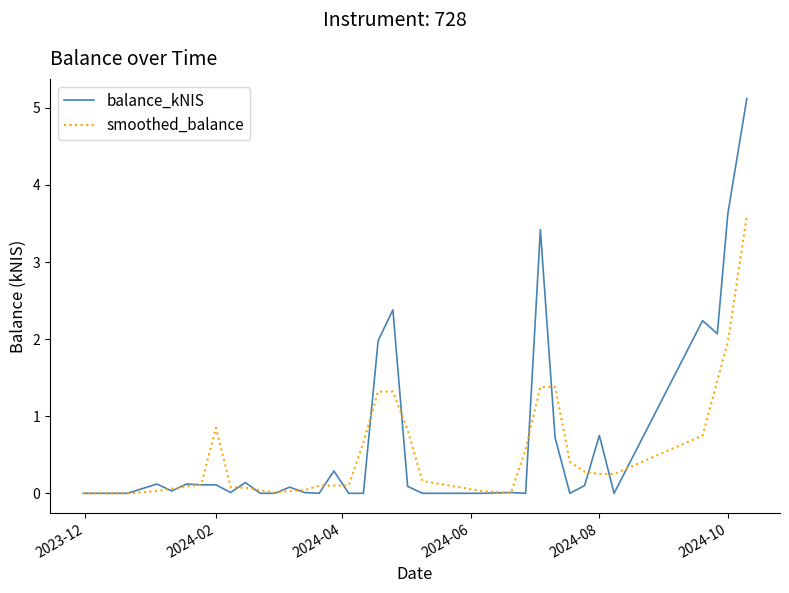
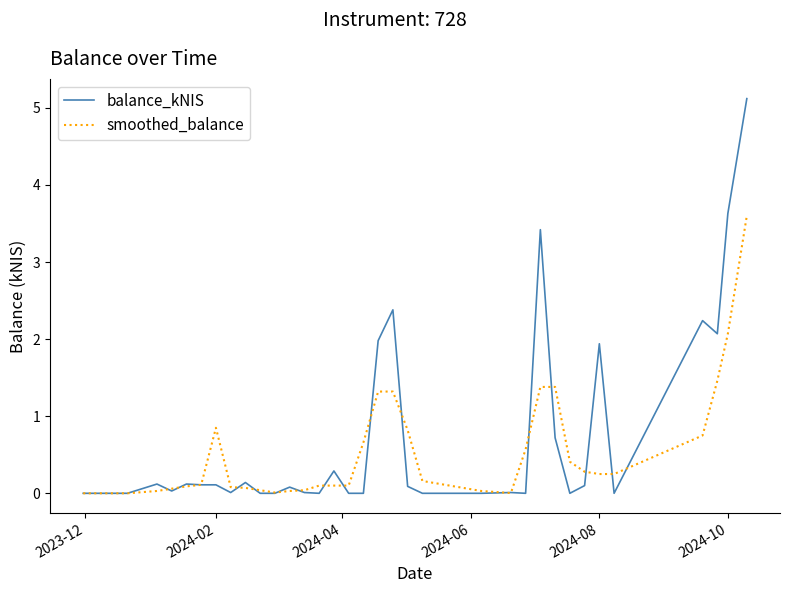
  {
    "balance_kNIS": {
      "2024-02": 0.1,
-     "2024-08": 0.8,
+     "2024-08": 1.9,
      "2024-10": 3.6
    },
    "smoothed_balance": {
      "2024-02": 0.9,
      "2024-08": 0.3,
-     "2024-10": 2.0
+     "2024-10": 2.1
    }
  }
